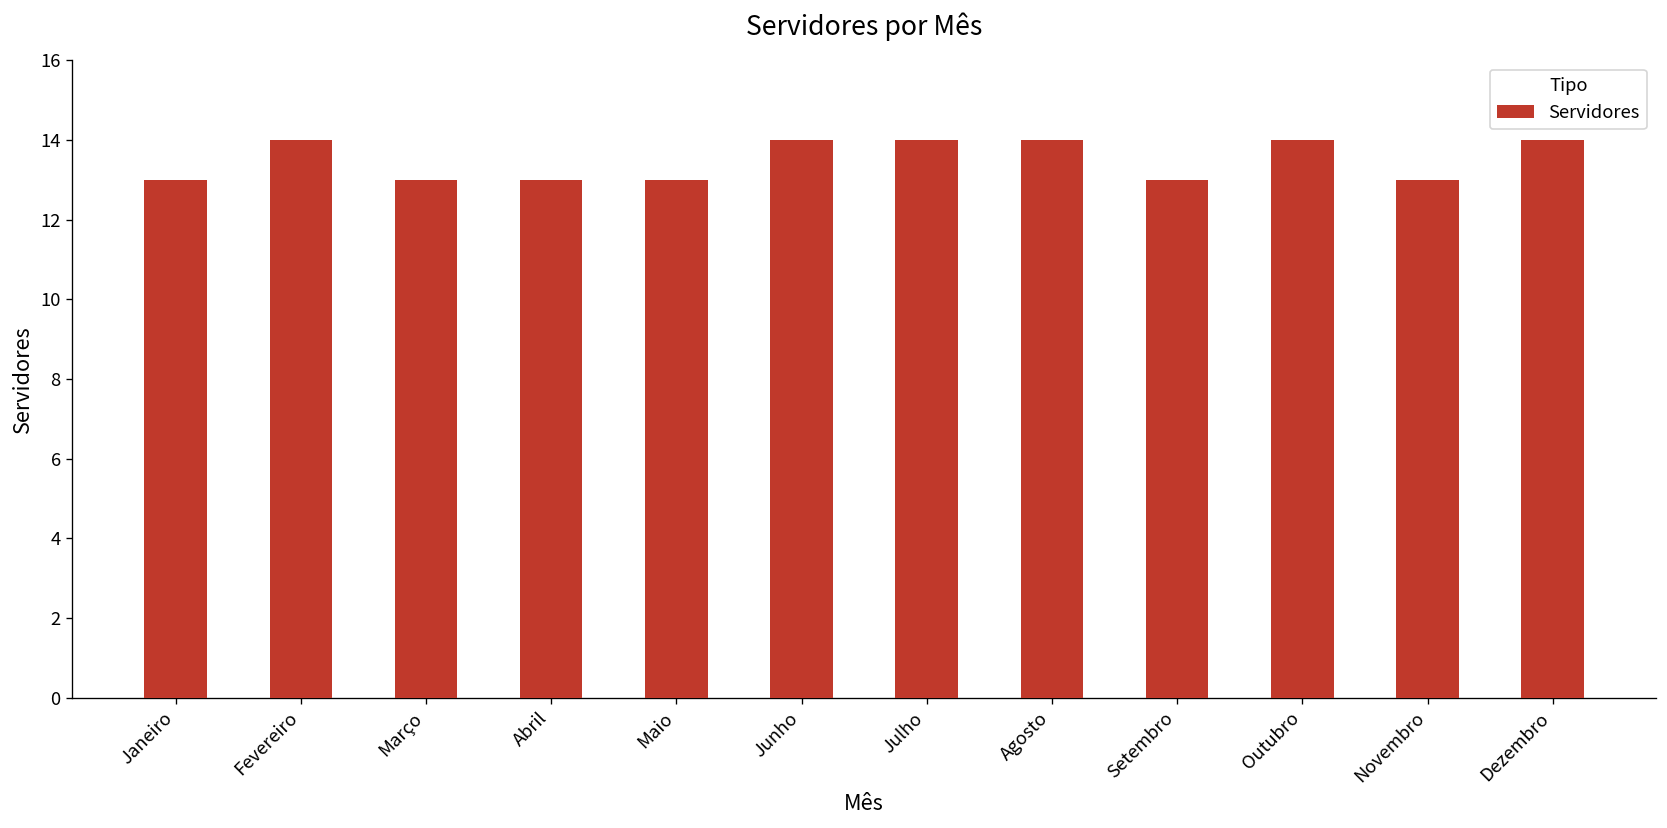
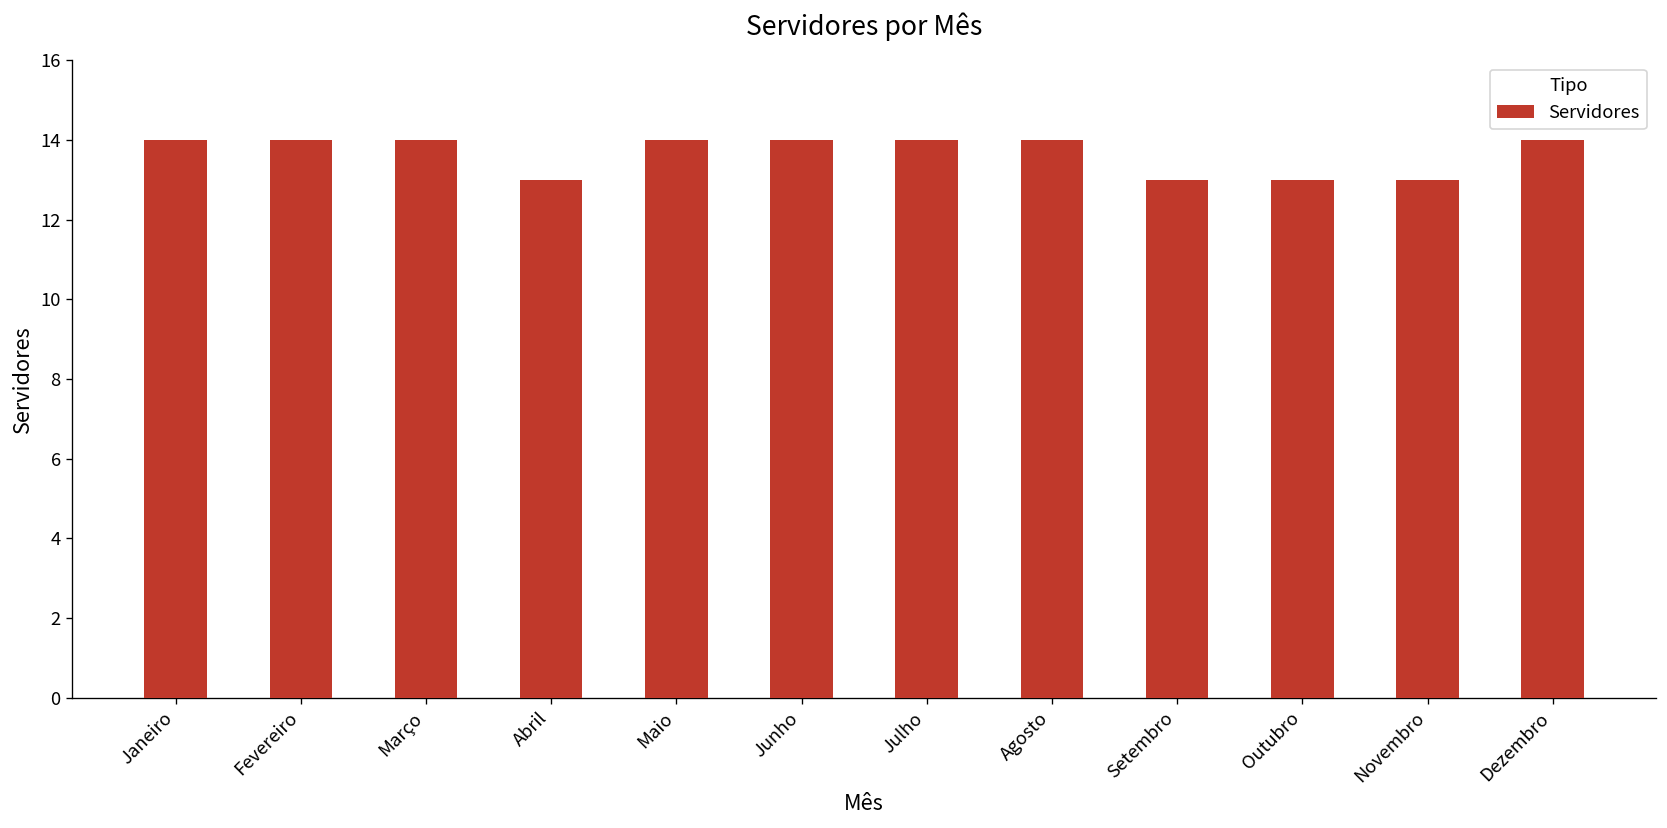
  {
-   "Janeiro": 13,
+   "Janeiro": 14,
    "Fevereiro": 14,
-   "Março": 13,
+   "Março": 14,
    "Abril": 13,
-   "Maio": 13,
+   "Maio": 14,
    "Junho": 14,
    "Julho": 14,
    "Agosto": 14,
    "Setembro": 13,
-   "Outubro": 14,
+   "Outubro": 13,
    "Novembro": 13,
    "Dezembro": 14
  }
